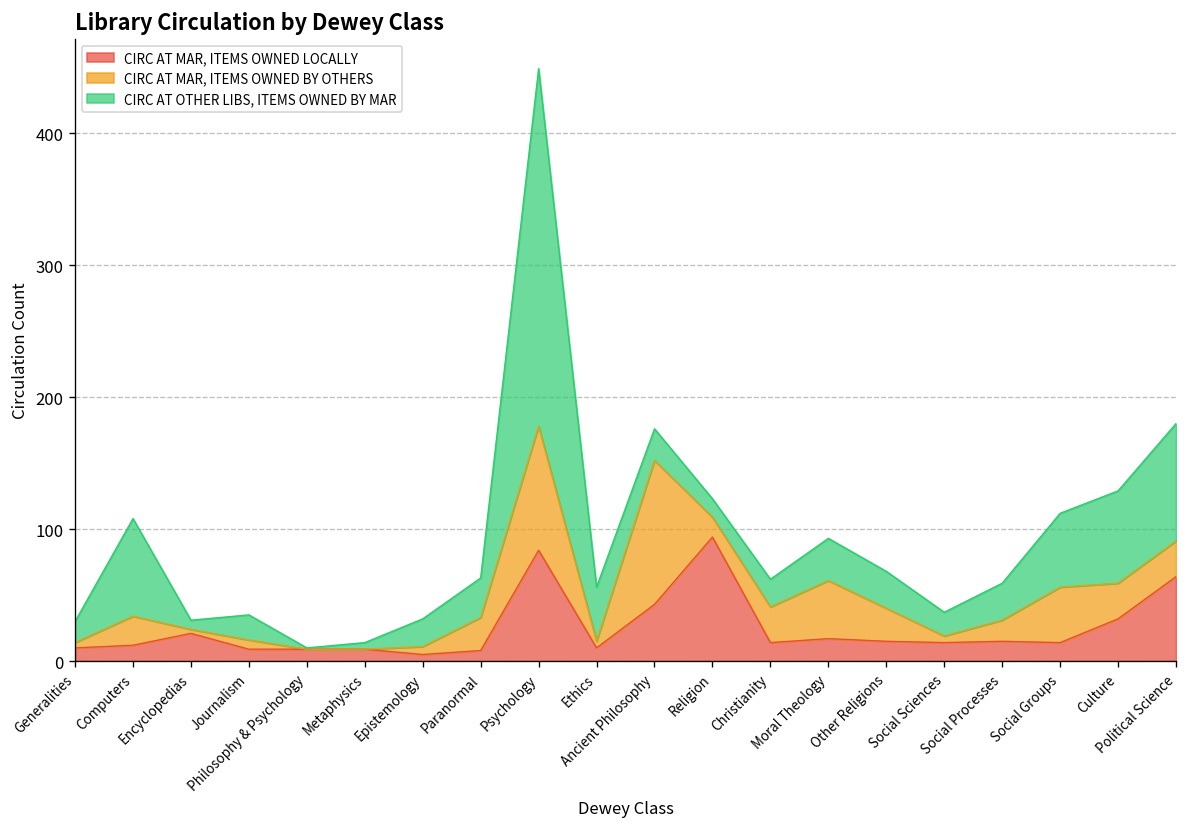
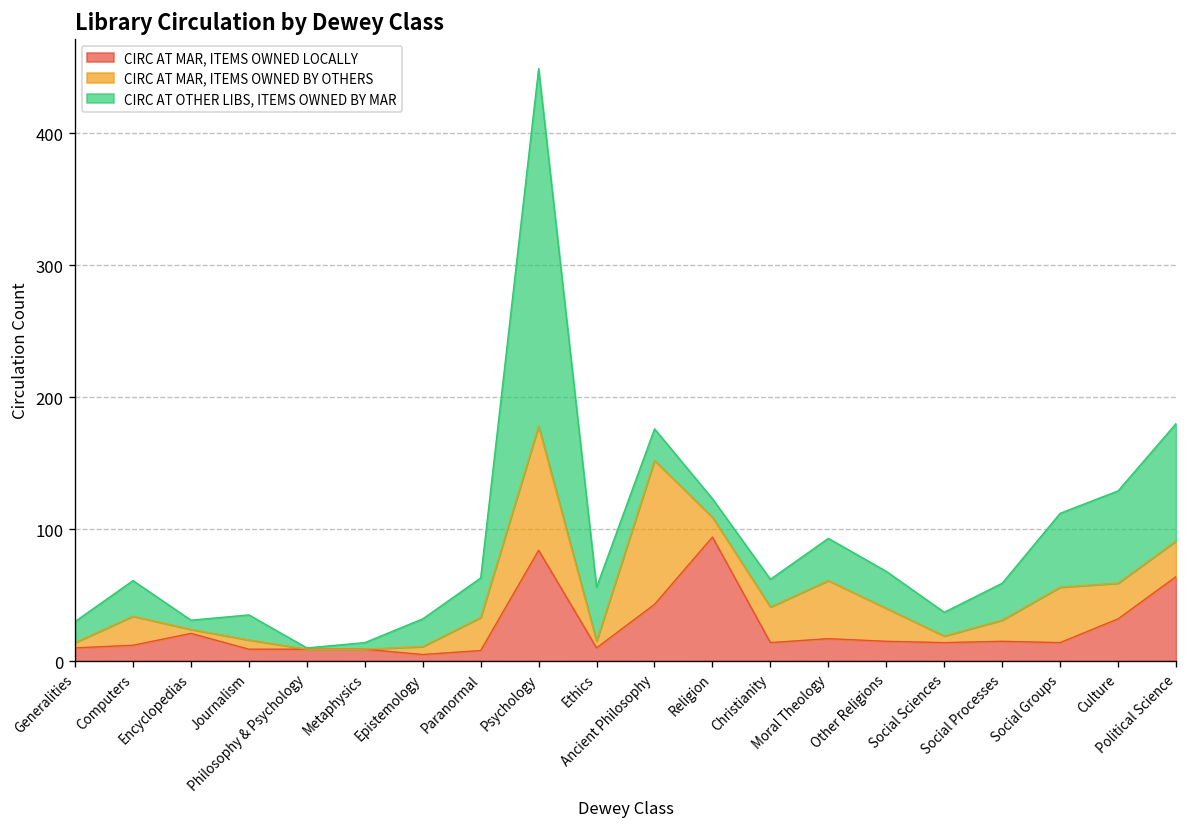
  {
    "CIRC AT MAR, ITEMS OWNED LOCALLY": {
      "Generalities": 10,
      "Computers": 12,
      "Encyclopedias": 21,
      "Journalism": 9,
      "Epistemology": 5,
      "Paranormal": 8,
      "Psychology": 84,
      "Ethics": 10,
      "Ancient Philosophy": 43,
      "Religion": 94,
      "Christianity": 14,
      "Moral Theology": 17,
      "Other Religions": 15,
      "Social Sciences": 14,
      "Social Processes": 15,
      "Social Groups": 14,
      "Culture": 32,
      "Political Science": 64
    },
    "CIRC AT MAR, ITEMS OWNED BY OTHERS": {
      "Generalities": 4,
      "Computers": 22,
      "Encyclopedias": 3,
      "Journalism": 7,
      "Epistemology": 6,
      "Paranormal": 25,
      "Psychology": 94,
      "Ethics": 5,
      "Ancient Philosophy": 109,
      "Religion": 15,
      "Christianity": 27,
      "Moral Theology": 44,
      "Other Religions": 25,
      "Social Sciences": 5,
      "Social Processes": 16,
      "Social Groups": 42,
      "Culture": 27,
      "Political Science": 27
    },
    "CIRC AT OTHER LIBS, ITEMS OWNED BY MAR": {
      "Generalities": 16,
-     "Computers": 74,
+     "Computers": 27,
      "Encyclopedias": 7,
      "Journalism": 19,
      "Metaphysics": 5,
      "Epistemology": 21,
      "Paranormal": 30,
      "Psychology": 271,
      "Ethics": 41,
      "Ancient Philosophy": 24,
      "Religion": 14,
      "Christianity": 21,
      "Moral Theology": 32,
      "Other Religions": 28,
      "Social Sciences": 18,
      "Social Processes": 28,
      "Social Groups": 56,
      "Culture": 70,
      "Political Science": 89
    }
  }
